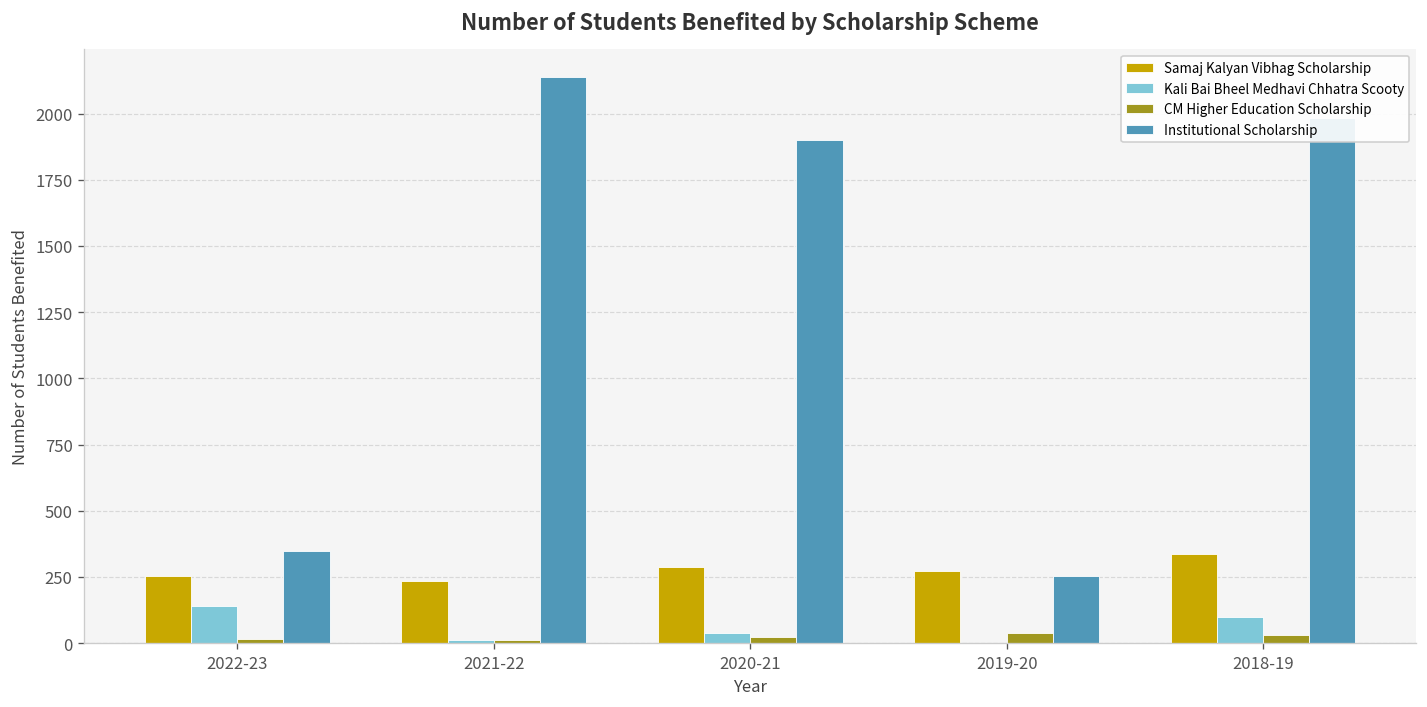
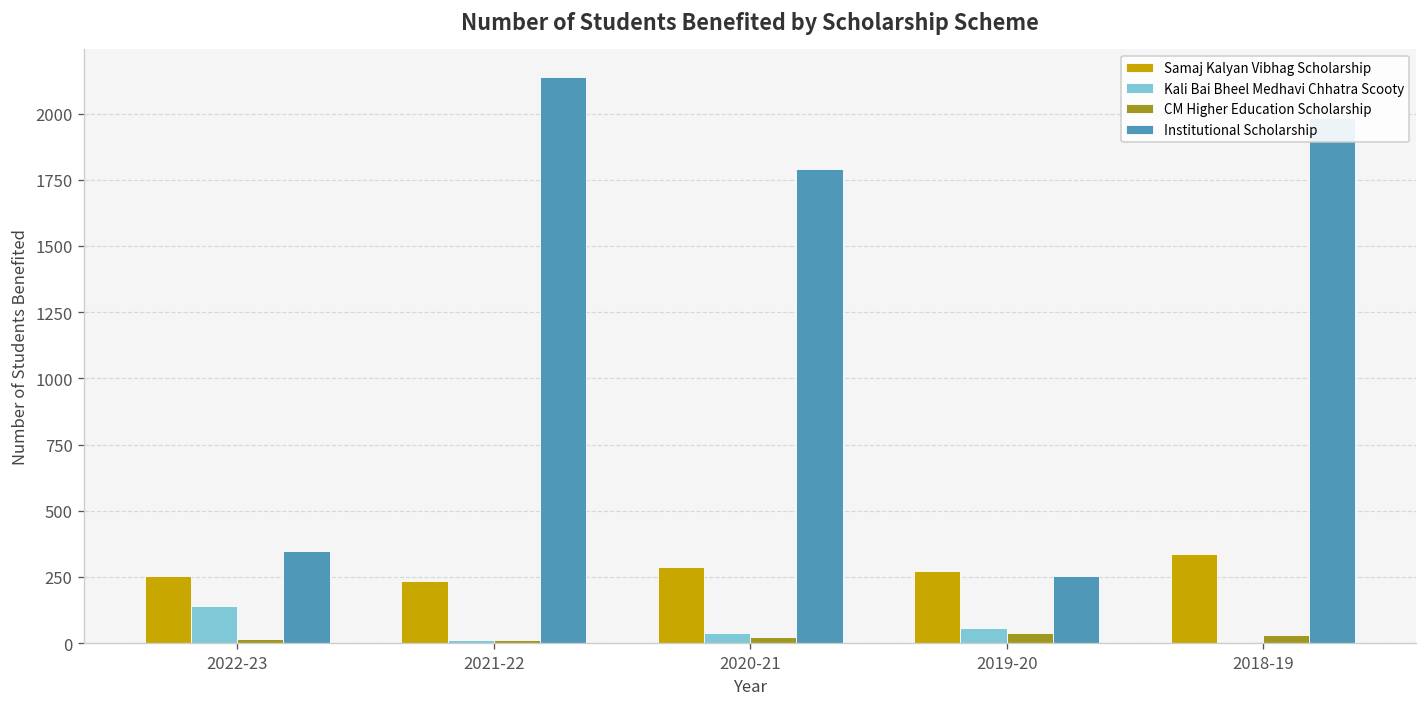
  {
    "Kali Bai Bheel Medhavi Chhatra Scooty": {
      "2022-23": 140,
      "2020-21": 40,
-     "2019-20": 0,
-     "2018-19": 100
+     "2019-20": 60,
+     "2018-19": 0
    },
    "Institutional Scholarship": {
      "2022-23": 350,
      "2021-22": 2140,
-     "2020-21": 1900,
+     "2020-21": 1790,
      "2019-20": 260
    }
  }
